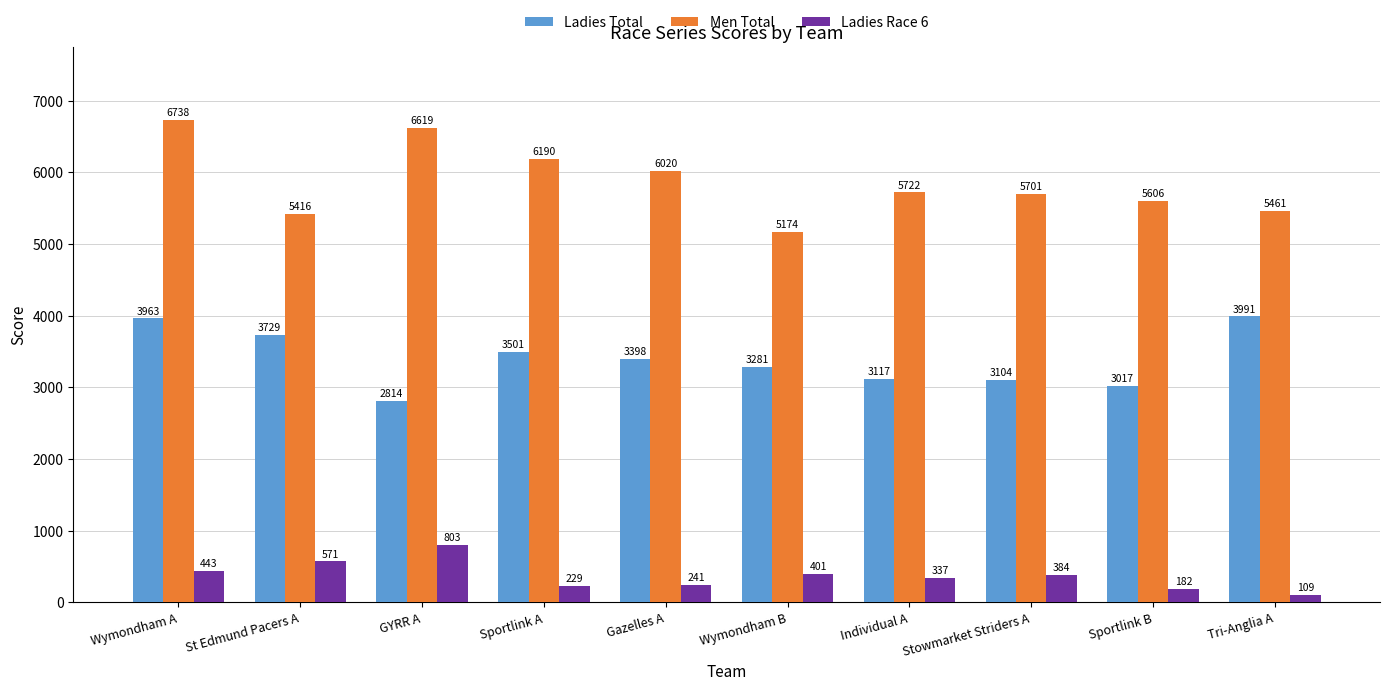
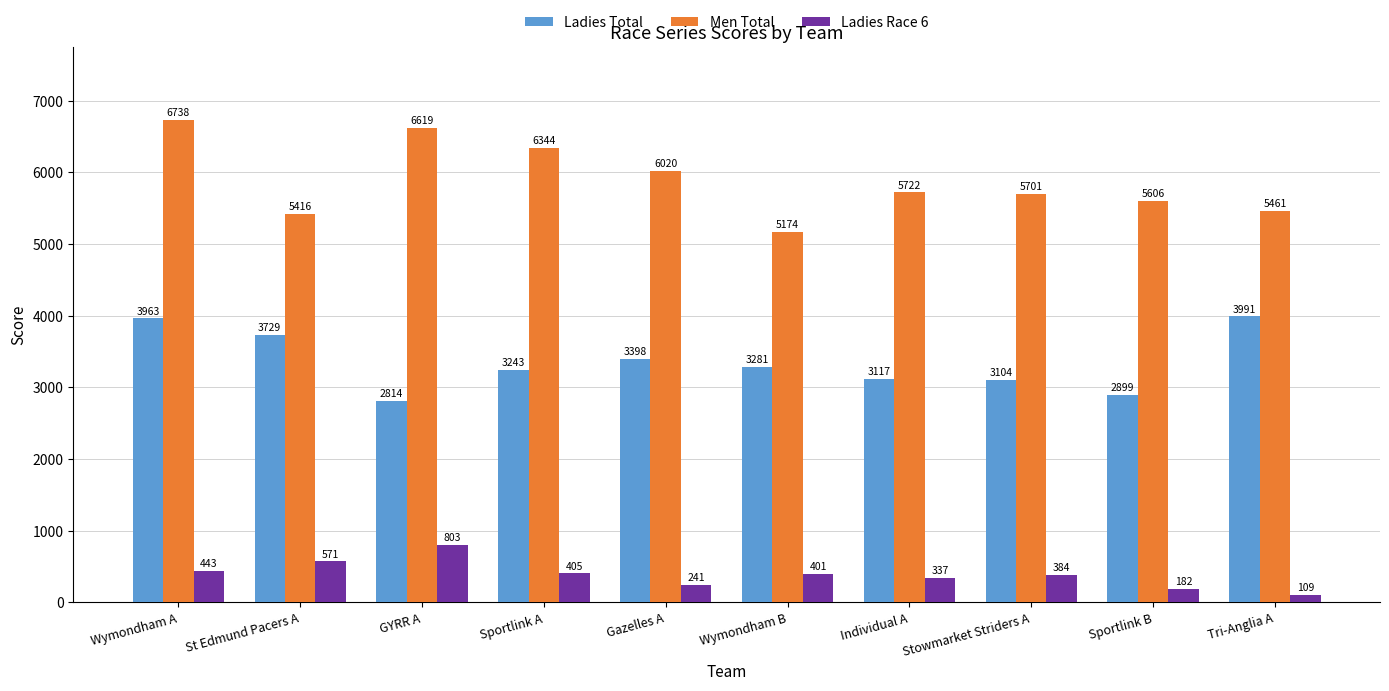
  {
    "Ladies Total": {
      "Wymondham A": 3963,
      "St Edmund Pacers A": 3729,
      "GYRR A": 2814,
-     "Sportlink A": 3501,
+     "Sportlink A": 3243,
      "Gazelles A": 3398,
      "Wymondham B": 3281,
      "Individual A": 3117,
      "Stowmarket Striders A": 3104,
-     "Sportlink B": 3017,
+     "Sportlink B": 2899,
      "Tri-Anglia A": 3991
    },
    "Men Total": {
      "Wymondham A": 6738,
      "St Edmund Pacers A": 5416,
      "GYRR A": 6619,
-     "Sportlink A": 6190,
+     "Sportlink A": 6344,
      "Gazelles A": 6020,
      "Wymondham B": 5174,
      "Individual A": 5722,
      "Stowmarket Striders A": 5701,
      "Sportlink B": 5606,
      "Tri-Anglia A": 5461
    },
    "Ladies Race 6": {
      "Wymondham A": 443,
      "St Edmund Pacers A": 571,
      "GYRR A": 803,
-     "Sportlink A": 229,
+     "Sportlink A": 405,
      "Gazelles A": 241,
      "Wymondham B": 401,
      "Individual A": 337,
      "Stowmarket Striders A": 384,
      "Sportlink B": 182,
      "Tri-Anglia A": 109
    }
  }
